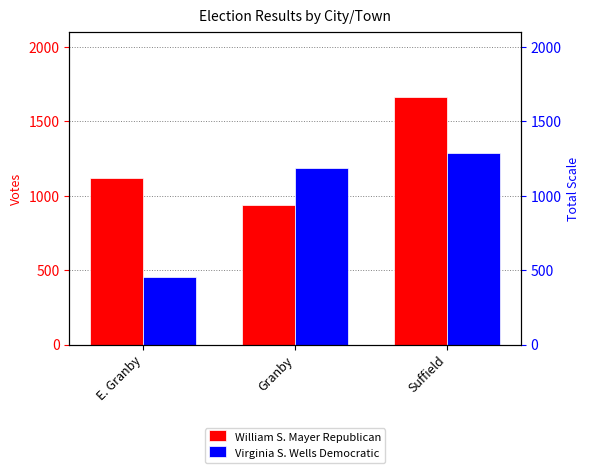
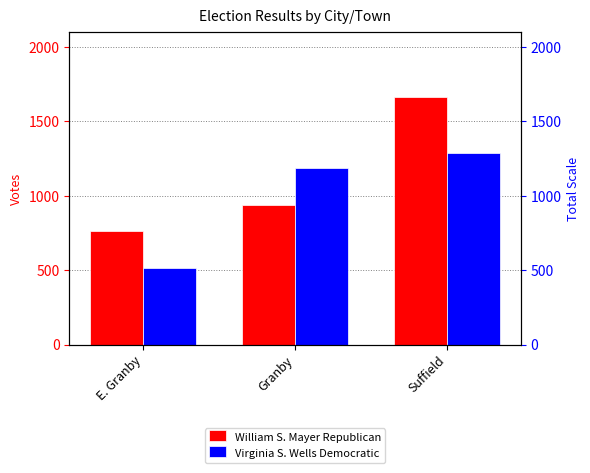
  {
    "William S. Mayer Republican": {
-     "E. Granby": 1120,
+     "E. Granby": 760,
      "Granby": 940,
      "Suffield": 1660
    },
    "Virginia S. Wells Democratic": {
-     "E. Granby": 450,
+     "E. Granby": 510,
      "Granby": 1190,
      "Suffield": 1280
    }
  }
